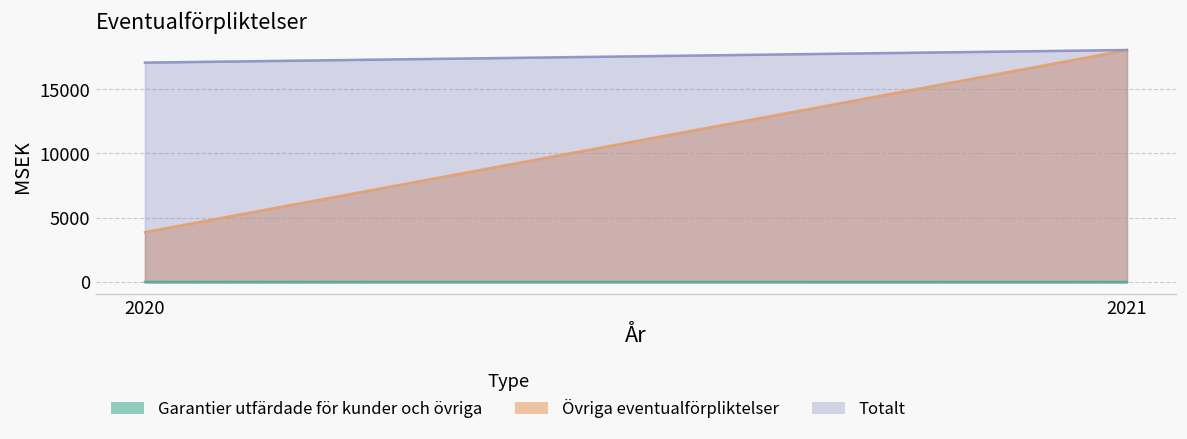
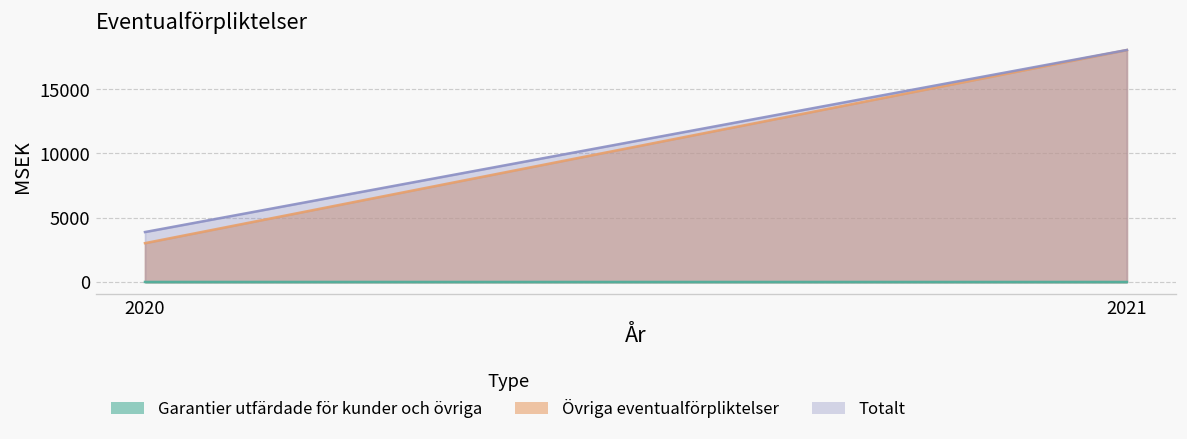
  {
    "Garantier utfärdade för kunder och övriga": {
      "2020": 0,
      "2021": 0
    },
    "Övriga eventualförpliktelser": {
-     "2020": 3900
+     "2020": 3000
    },
    "Totalt": {
-     "2020": 17100
+     "2020": 3900
    }
  }
